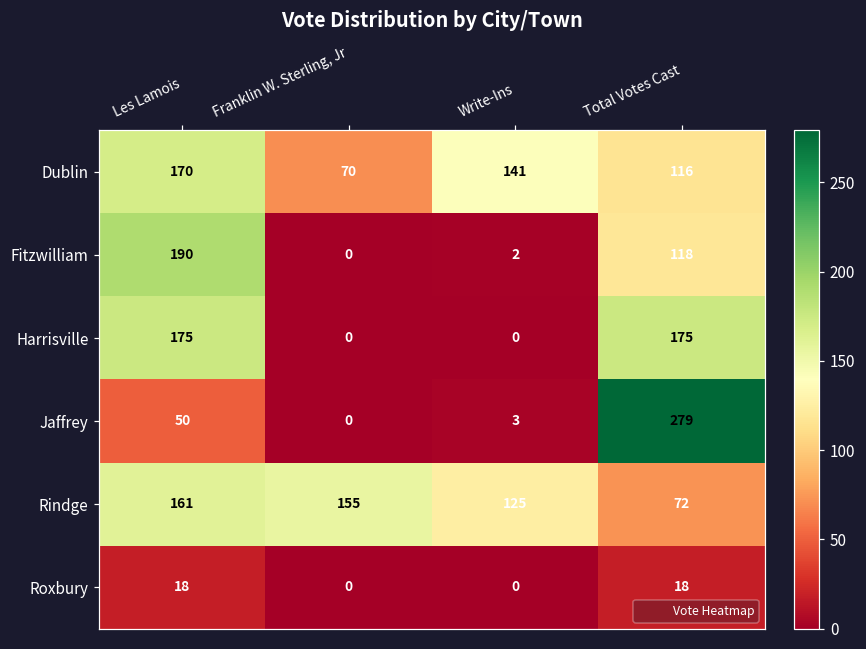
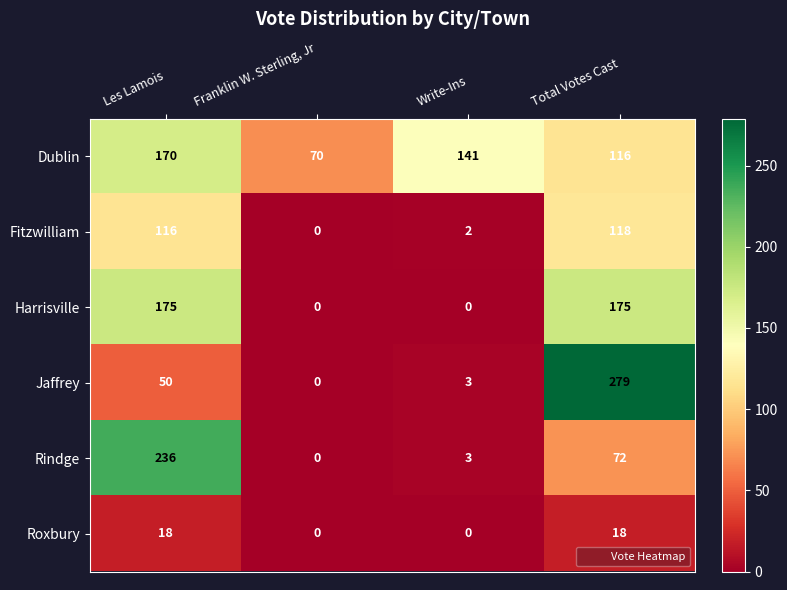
  {
    "Dublin": {
      "Les Lamois": 170,
      "Franklin W. Sterling, Jr": 70,
      "Write-Ins": 141,
      "Total Votes Cast": 116
    },
    "Fitzwilliam": {
-     "Les Lamois": 190,
+     "Les Lamois": 116,
      "Franklin W. Sterling, Jr": 0,
      "Write-Ins": 2,
      "Total Votes Cast": 118
    },
    "Harrisville": {
      "Les Lamois": 175,
      "Franklin W. Sterling, Jr": 0,
      "Write-Ins": 0,
      "Total Votes Cast": 175
    },
    "Jaffrey": {
      "Les Lamois": 50,
      "Franklin W. Sterling, Jr": 0,
      "Write-Ins": 3,
      "Total Votes Cast": 279
    },
    "Rindge": {
-     "Les Lamois": 161,
-     "Franklin W. Sterling, Jr": 155,
-     "Write-Ins": 125,
+     "Les Lamois": 236,
+     "Franklin W. Sterling, Jr": 0,
+     "Write-Ins": 3,
      "Total Votes Cast": 72
    },
    "Roxbury": {
      "Les Lamois": 18,
      "Franklin W. Sterling, Jr": 0,
      "Write-Ins": 0,
      "Total Votes Cast": 18
    }
  }
